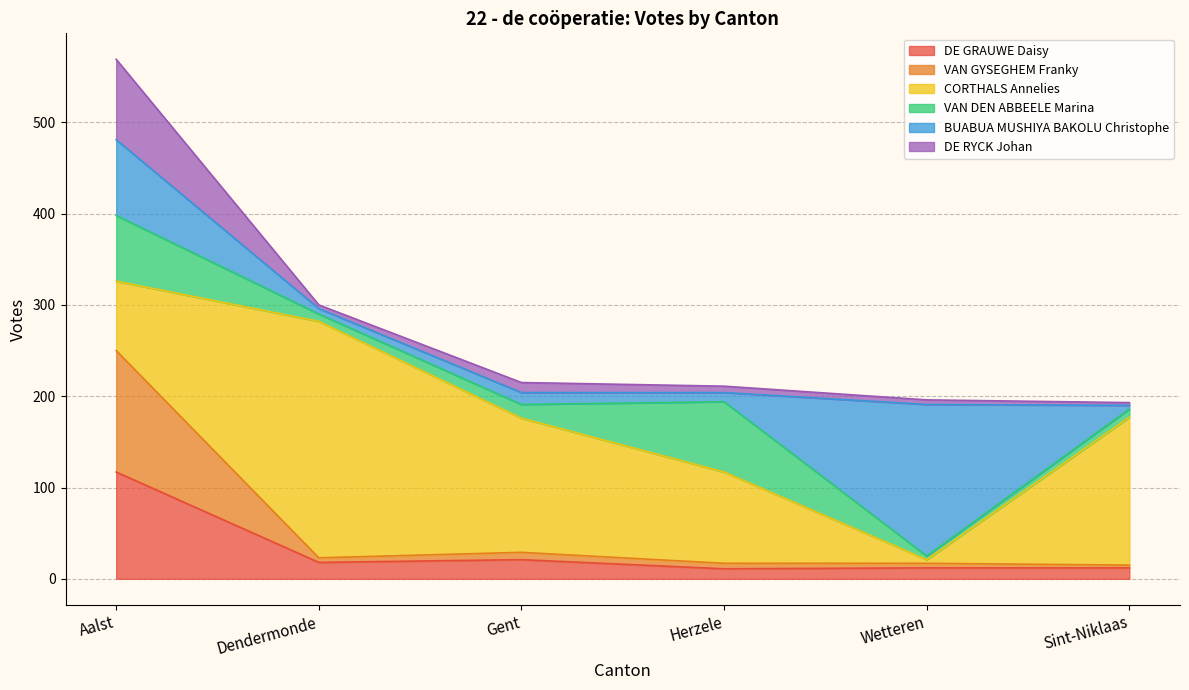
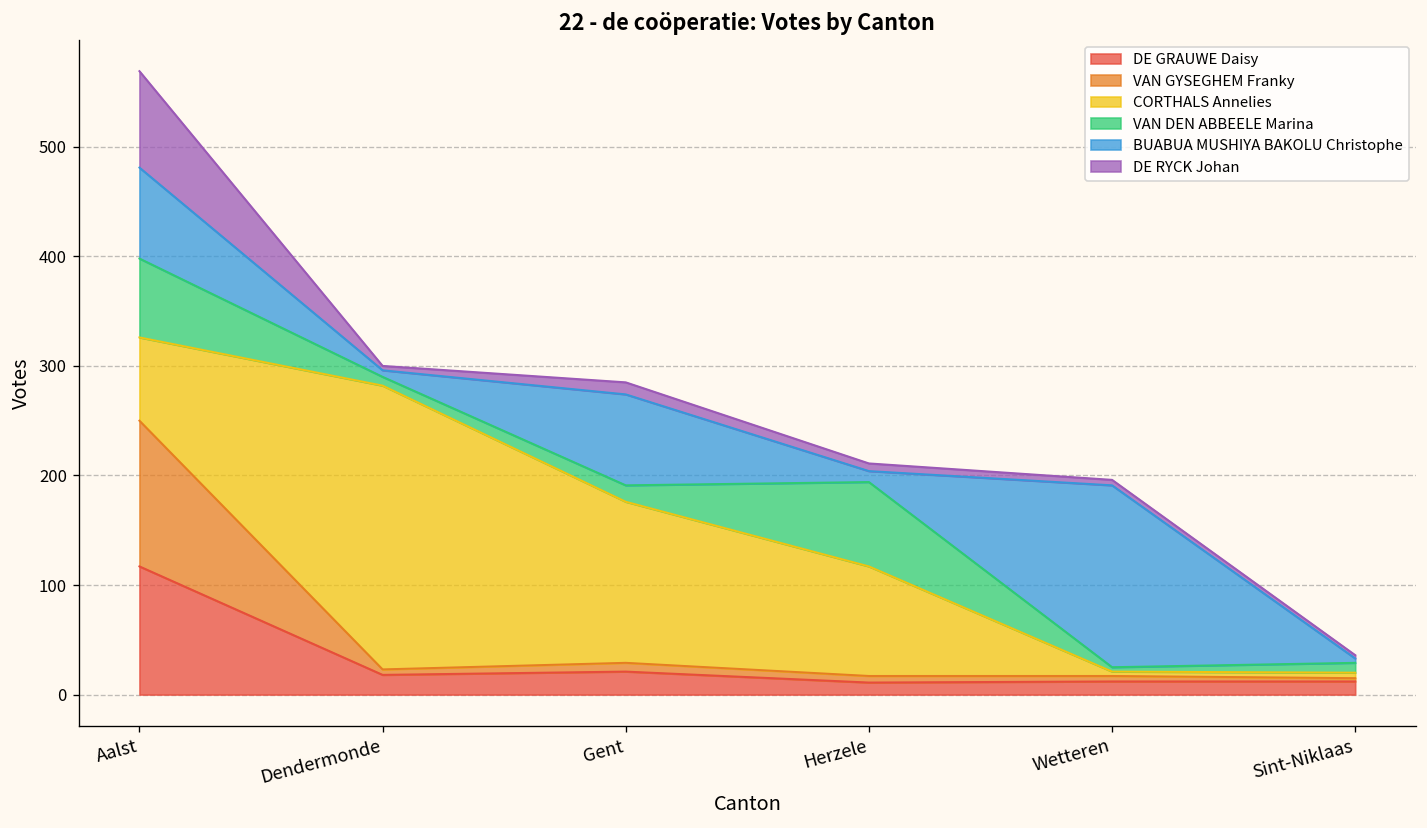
  {
    "CORTHALS Annelies": {
      "Aalst": 80,
      "Dendermonde": 260,
      "Gent": 150,
      "Herzele": 100,
      "Wetteren": 0,
-     "Sint-Niklaas": 160
+     "Sint-Niklaas": 10
    },
    "VAN DEN ABBEELE Marina": {
      "Aalst": 70,
      "Dendermonde": 10,
      "Gent": 20,
      "Herzele": 80,
      "Wetteren": 0,
      "Sint-Niklaas": 10
    },
    "BUABUA MUSHIYA BAKOLU Christophe": {
      "Aalst": 80,
      "Dendermonde": 10,
-     "Gent": 10,
+     "Gent": 80,
      "Herzele": 10,
      "Wetteren": 170,
      "Sint-Niklaas": 0
    },
    "DE RYCK Johan": {
      "Aalst": 90,
      "Dendermonde": 0,
      "Gent": 10,
      "Herzele": 10,
      "Wetteren": 10,
      "Sint-Niklaas": 0
    }
  }
